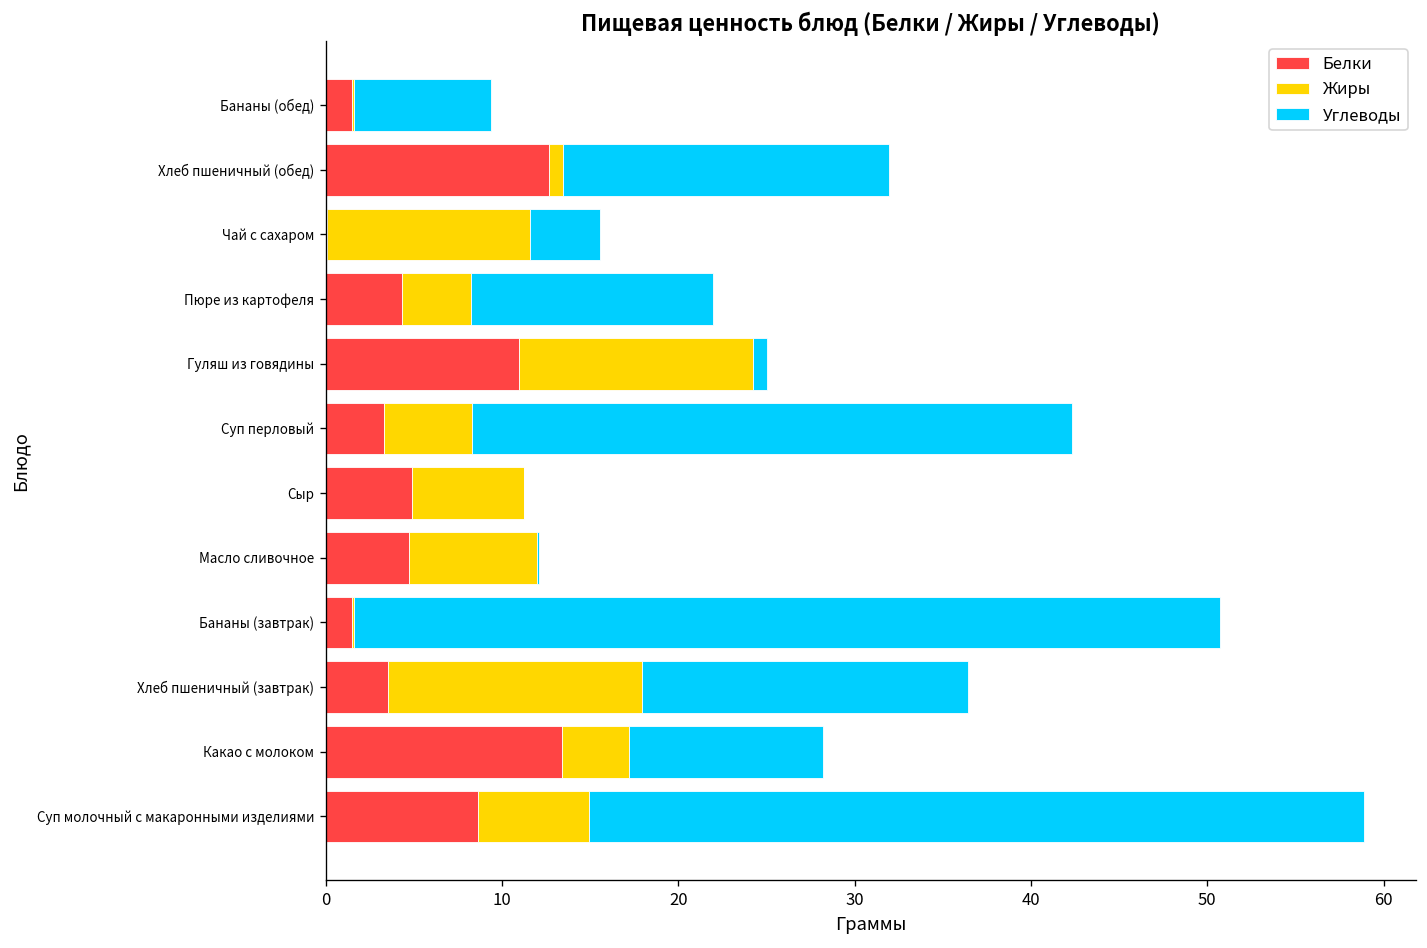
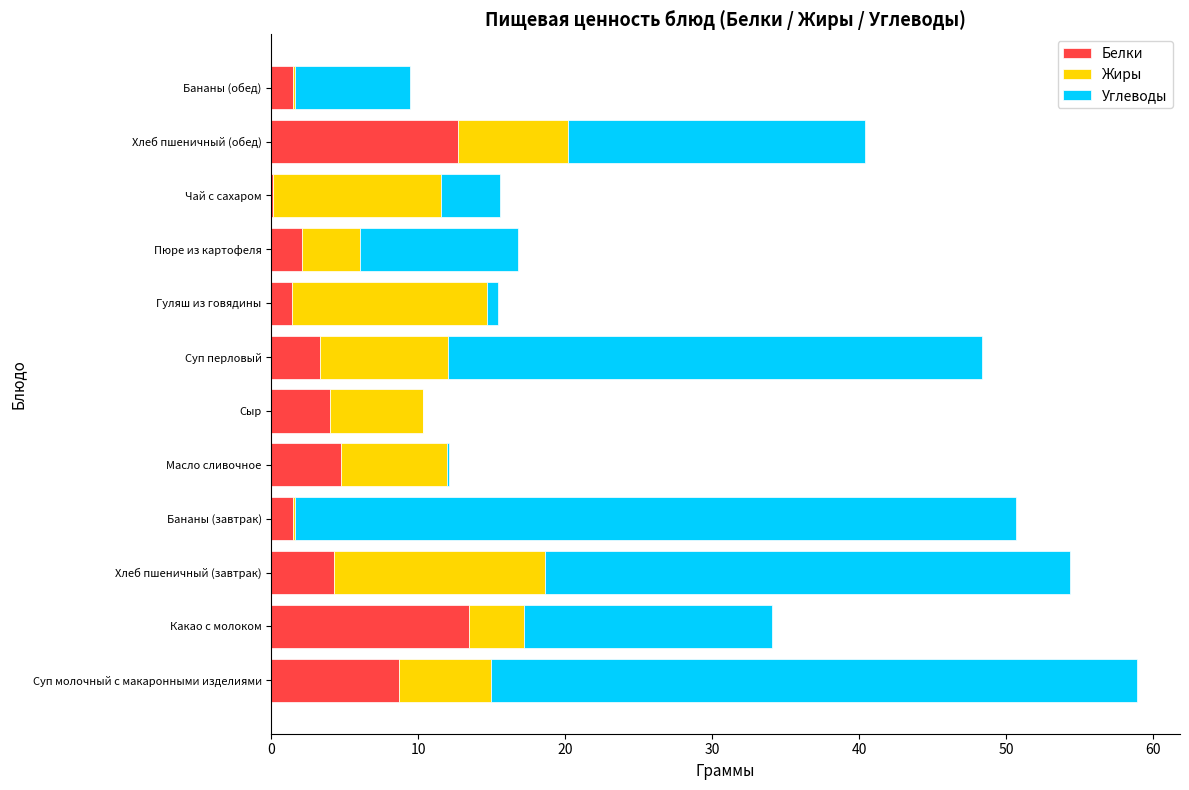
  {
    "Белки": {
      "Бананы (обед)": 1.5,
      "Хлеб пшеничный (обед)": 12.7,
-     "Пюре из картофеля": 4.3,
-     "Гуляш из говядины": 10.9,
+     "Пюре из картофеля": 2.1,
+     "Гуляш из говядины": 1.4,
      "Суп перловый": 3.3,
-     "Сыр": 4.9,
+     "Сыр": 4.0,
      "Масло сливочное": 4.7,
      "Бананы (завтрак)": 1.5,
-     "Хлеб пшеничный (завтрак)": 3.5,
+     "Хлеб пшеничный (завтрак)": 4.3,
      "Какао с молоком": 13.4,
      "Суп молочный с макаронными изделиями": 8.7
    },
    "Жиры": {
-     "Хлеб пшеничный (обед)": 0.8,
+     "Хлеб пшеничный (обед)": 7.5,
      "Чай с сахаром": 11.5,
      "Пюре из картофеля": 3.9,
      "Гуляш из говядины": 13.3,
-     "Суп перловый": 5.0,
+     "Суп перловый": 8.7,
      "Сыр": 6.3,
      "Масло сливочное": 7.3,
      "Хлеб пшеничный (завтрак)": 14.4,
      "Какао с молоком": 3.8,
      "Суп молочный с макаронными изделиями": 6.3
    },
    "Углеводы": {
      "Бананы (обед)": 7.8,
-     "Хлеб пшеничный (обед)": 18.5,
+     "Хлеб пшеничный (обед)": 20.2,
      "Чай с сахаром": 4.0,
-     "Пюре из картофеля": 13.7,
+     "Пюре из картофеля": 10.7,
      "Гуляш из говядины": 0.8,
-     "Суп перловый": 34.0,
+     "Суп перловый": 36.3,
      "Сыр": 0.0,
      "Бананы (завтрак)": 49.1,
-     "Хлеб пшеничный (завтрак)": 18.5,
-     "Какао с молоком": 11.0,
+     "Хлеб пшеничный (завтрак)": 35.7,
+     "Какао с молоком": 16.9,
      "Суп молочный с макаронными изделиями": 44.0
    }
  }
